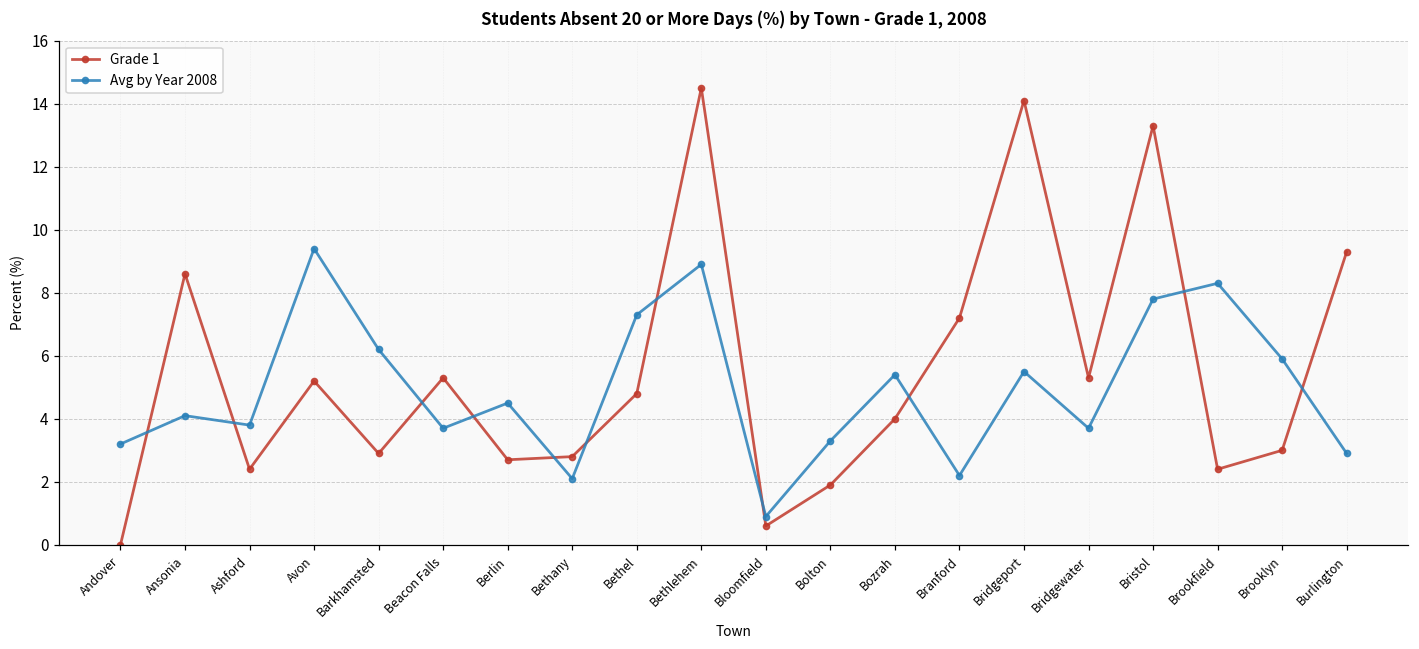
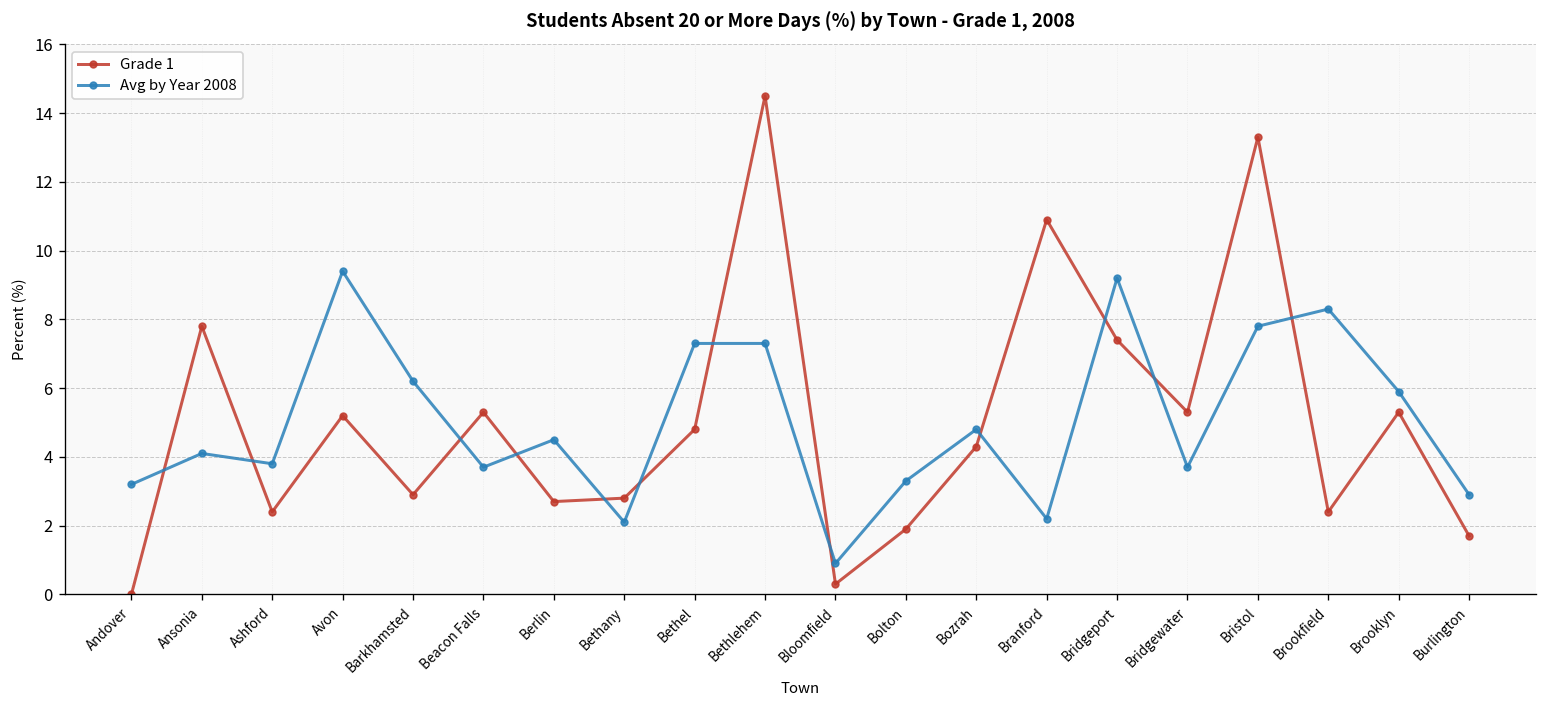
  {
    "Grade 1": {
      "Andover": 0.0,
-     "Ansonia": 8.6,
+     "Ansonia": 7.8,
      "Ashford": 2.4,
      "Avon": 5.2,
      "Barkhamsted": 2.9,
      "Beacon Falls": 5.3,
      "Berlin": 2.7,
      "Bethany": 2.8,
      "Bethel": 4.8,
      "Bethlehem": 14.5,
-     "Bloomfield": 0.6,
+     "Bloomfield": 0.3,
      "Bolton": 1.9,
-     "Bozrah": 4.0,
-     "Branford": 7.2,
-     "Bridgeport": 14.1,
+     "Bozrah": 4.3,
+     "Branford": 10.9,
+     "Bridgeport": 7.4,
      "Bridgewater": 5.3,
      "Bristol": 13.3,
      "Brookfield": 2.4,
-     "Brooklyn": 3.0,
-     "Burlington": 9.3
+     "Brooklyn": 5.3,
+     "Burlington": 1.7
    },
    "Avg by Year 2008": {
      "Andover": 3.2,
      "Ansonia": 4.1,
      "Ashford": 3.8,
      "Avon": 9.4,
      "Barkhamsted": 6.2,
      "Beacon Falls": 3.7,
      "Berlin": 4.5,
      "Bethany": 2.1,
      "Bethel": 7.3,
-     "Bethlehem": 8.9,
+     "Bethlehem": 7.3,
      "Bloomfield": 0.9,
      "Bolton": 3.3,
-     "Bozrah": 5.4,
+     "Bozrah": 4.8,
      "Branford": 2.2,
-     "Bridgeport": 5.5,
+     "Bridgeport": 9.2,
      "Bridgewater": 3.7,
      "Bristol": 7.8,
      "Brookfield": 8.3,
      "Brooklyn": 5.9,
      "Burlington": 2.9
    }
  }
